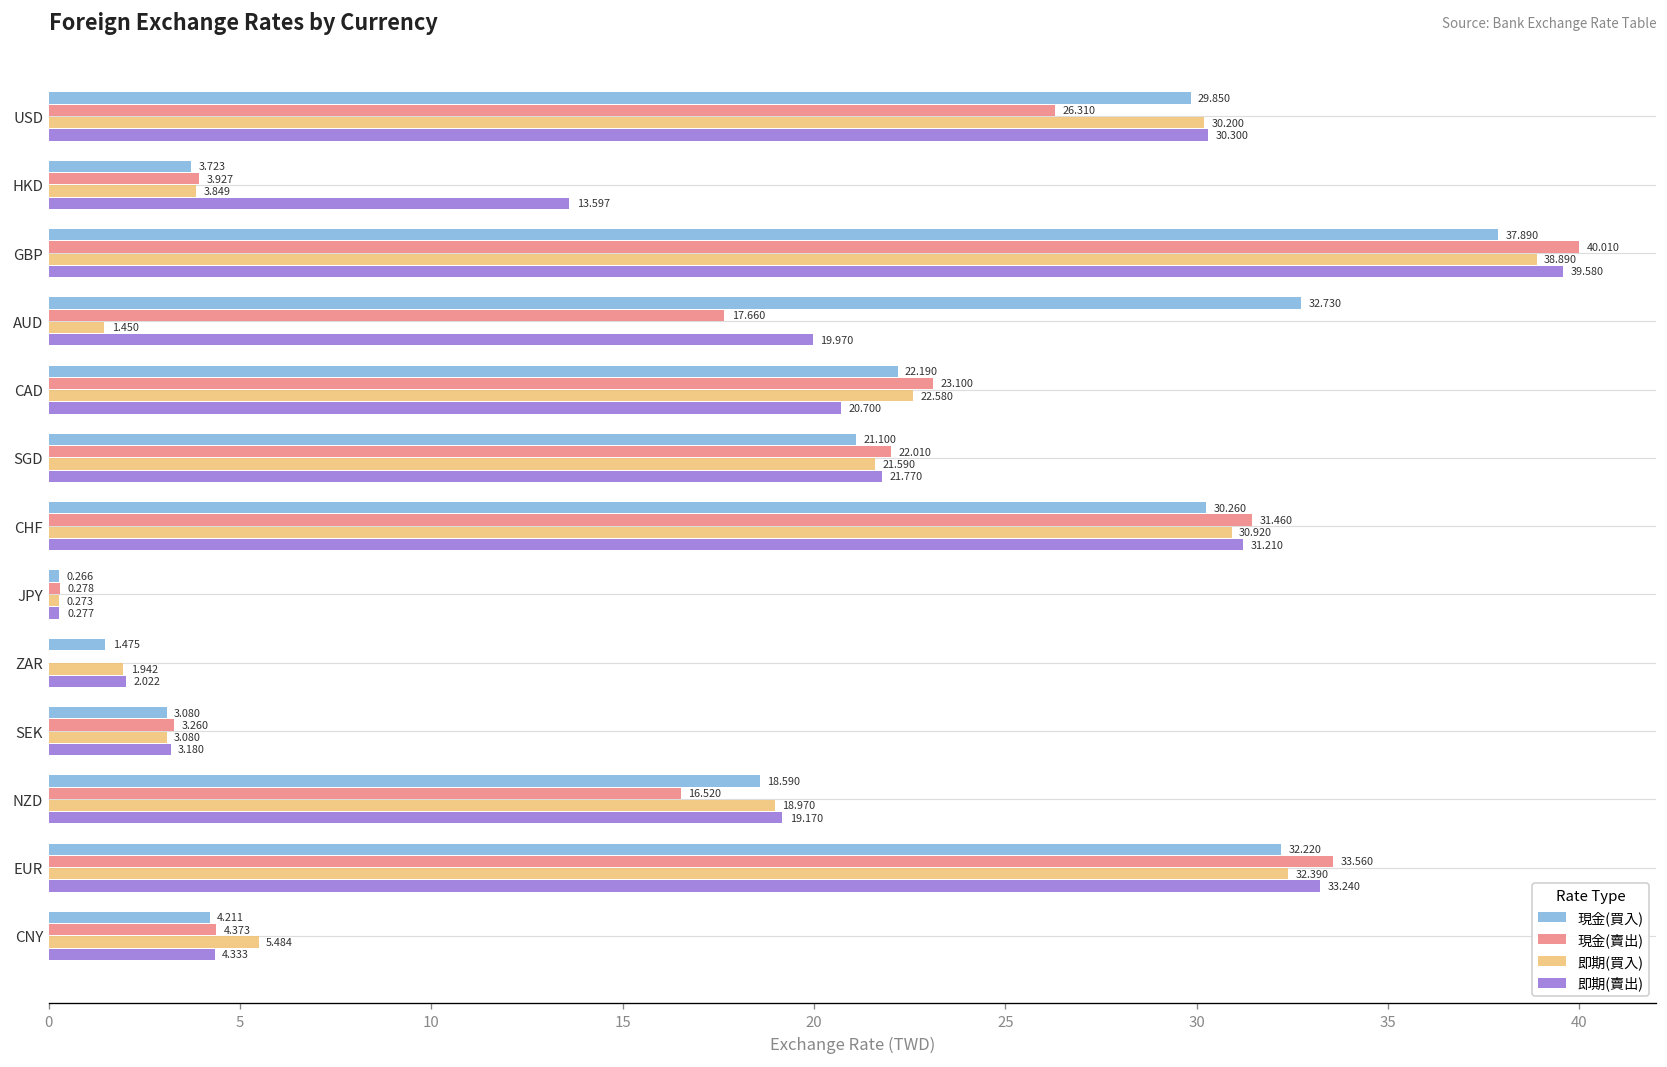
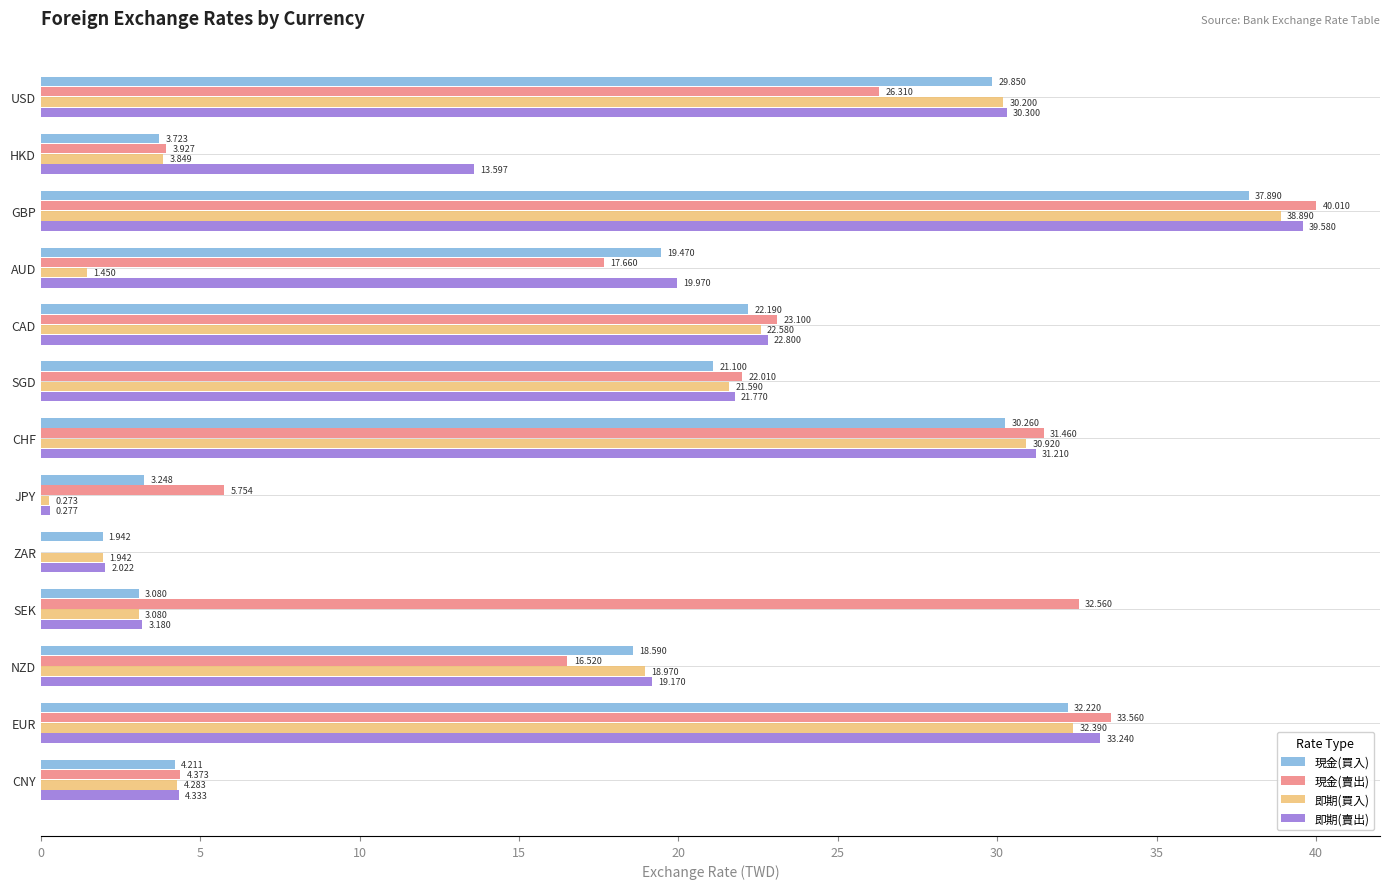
  {
    "現金(買入)": {
      "USD": 29.850,
      "HKD": 3.723,
      "GBP": 37.890,
-     "AUD": 32.730,
+     "AUD": 19.470,
      "CAD": 22.190,
      "SGD": 21.100,
      "CHF": 30.260,
-     "JPY": 0.266,
-     "ZAR": 1.475,
+     "JPY": 3.248,
+     "ZAR": 1.942,
      "SEK": 3.080,
      "NZD": 18.590,
      "EUR": 32.220,
      "CNY": 4.211
    },
    "現金(賣出)": {
      "USD": 26.310,
      "HKD": 3.927,
      "GBP": 40.010,
      "AUD": 17.660,
      "CAD": 23.100,
      "SGD": 22.010,
      "CHF": 31.460,
-     "JPY": 0.278,
-     "SEK": 3.260,
+     "JPY": 5.754,
+     "SEK": 32.560,
      "NZD": 16.520,
      "EUR": 33.560,
      "CNY": 4.373
    },
    "即期(買入)": {
      "USD": 30.200,
      "HKD": 3.849,
      "GBP": 38.890,
      "AUD": 1.450,
      "CAD": 22.580,
      "SGD": 21.590,
      "CHF": 30.920,
      "JPY": 0.273,
      "ZAR": 1.942,
      "SEK": 3.080,
      "NZD": 18.970,
      "EUR": 32.390,
-     "CNY": 5.484
+     "CNY": 4.283
    },
    "即期(賣出)": {
      "USD": 30.300,
      "HKD": 13.597,
      "GBP": 39.580,
      "AUD": 19.970,
-     "CAD": 20.700,
+     "CAD": 22.800,
      "SGD": 21.770,
      "CHF": 31.210,
      "JPY": 0.277,
      "ZAR": 2.022,
      "SEK": 3.180,
      "NZD": 19.170,
      "EUR": 33.240,
      "CNY": 4.333
    }
  }
